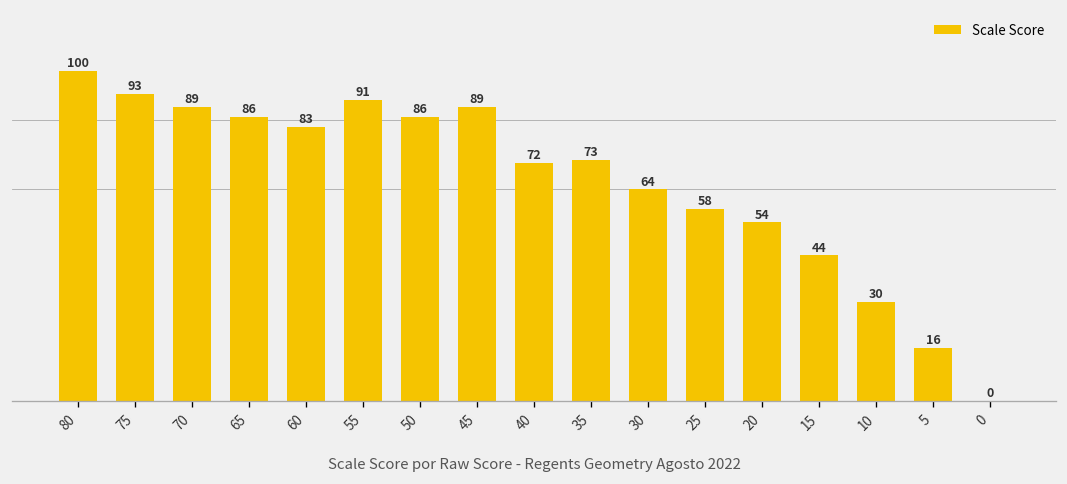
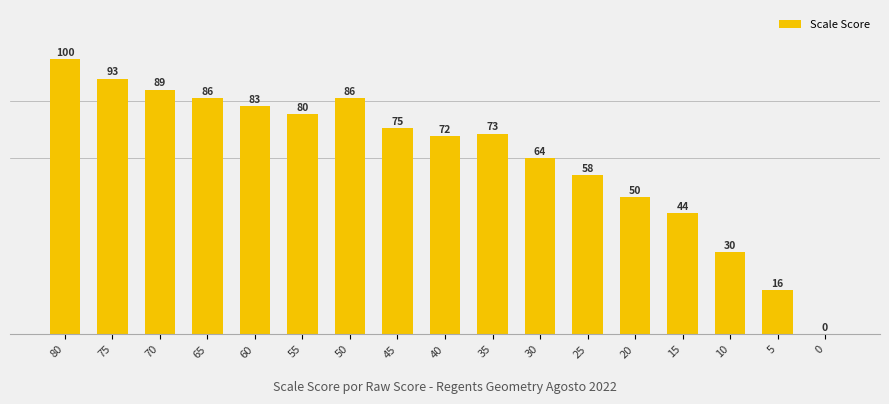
  {
    "80": 100,
    "75": 93,
    "70": 89,
    "65": 86,
    "60": 83,
-   "55": 91,
+   "55": 80,
    "50": 86,
-   "45": 89,
+   "45": 75,
    "40": 72,
    "35": 73,
    "30": 64,
    "25": 58,
-   "20": 54,
+   "20": 50,
    "15": 44,
    "10": 30,
    "5": 16,
    "0": 0
  }
